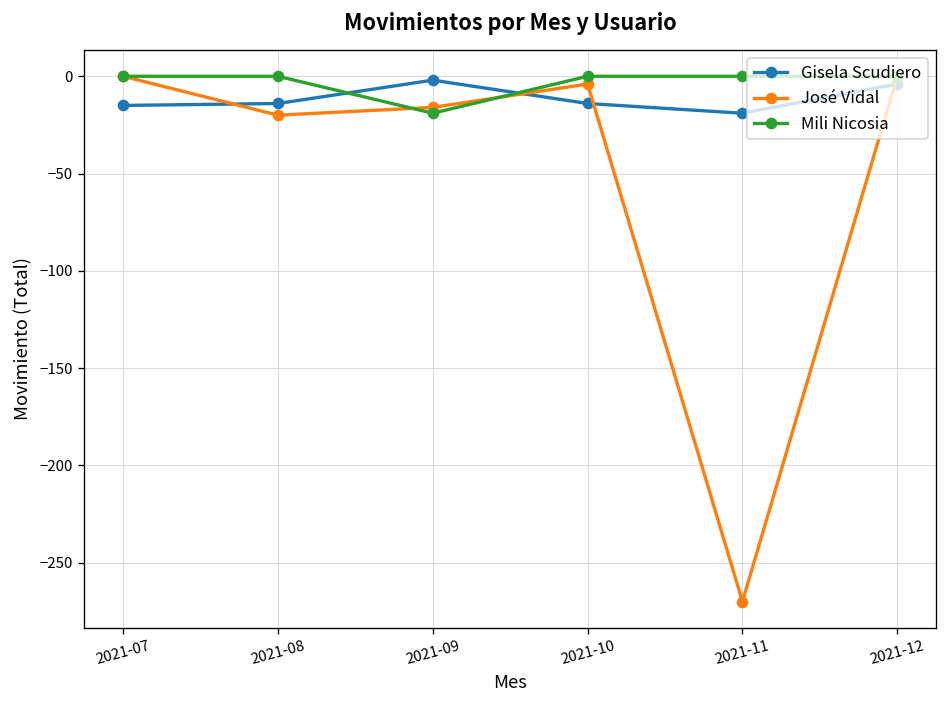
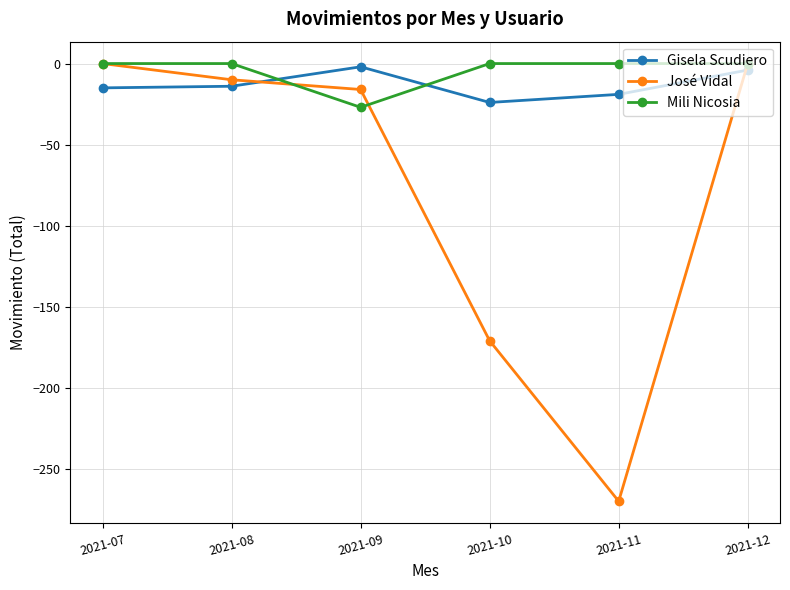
  {
    "Gisela Scudiero": {
      "2021-07": -15,
      "2021-08": -14,
      "2021-09": -2,
-     "2021-10": -14,
+     "2021-10": -24,
      "2021-11": -19
    },
    "José Vidal": {
-     "2021-08": -20,
+     "2021-08": -10,
      "2021-09": -16,
-     "2021-10": -4,
+     "2021-10": -171,
      "2021-11": -270
    },
    "Mili Nicosia": {
      "2021-08": 0,
-     "2021-09": -19,
+     "2021-09": -27,
      "2021-10": 0,
      "2021-11": 0
    }
  }
